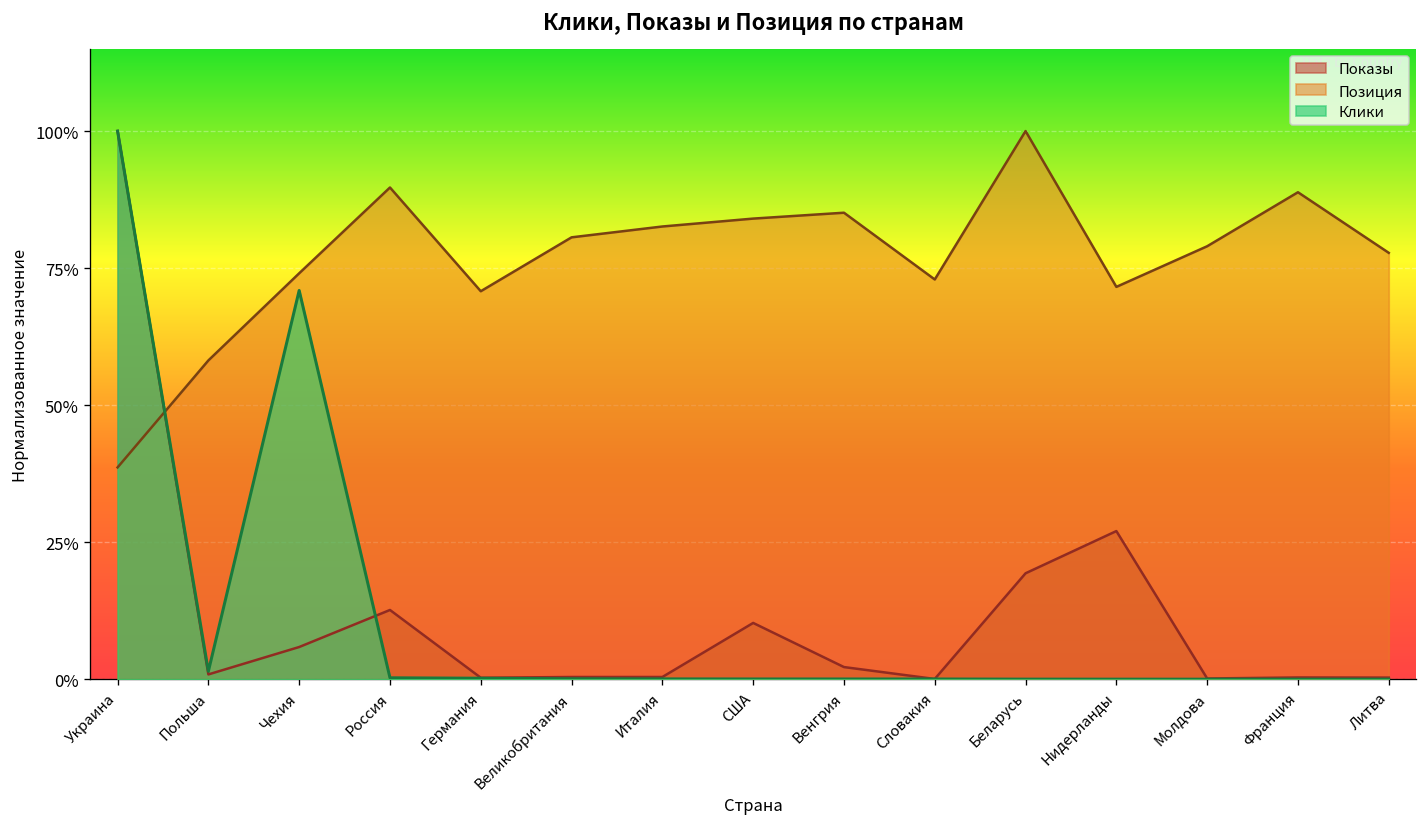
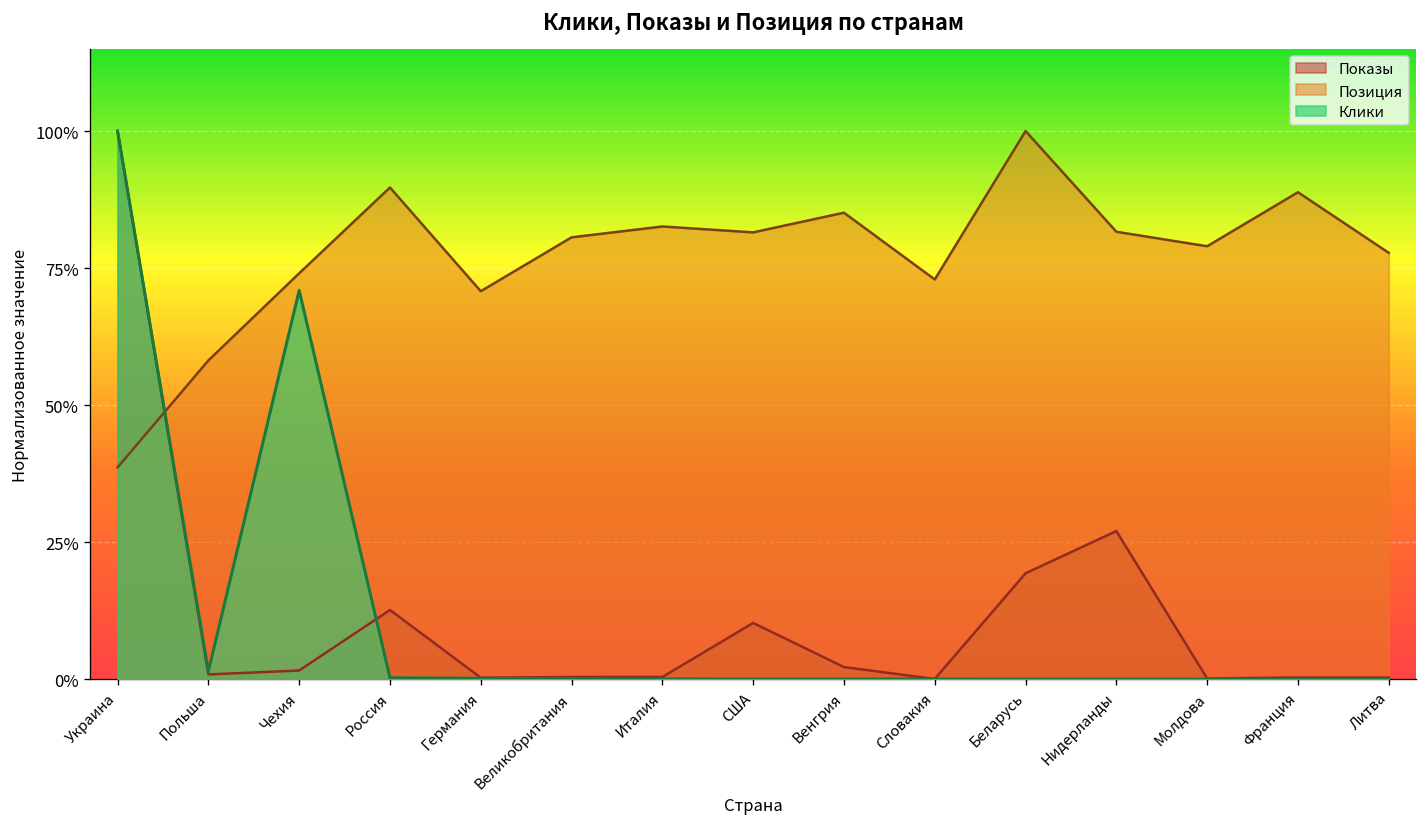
  {
    "Показы": {
      "Польша": "1%",
-     "Чехия": "6%",
+     "Чехия": "2%",
      "Россия": "13%",
      "США": "10%",
      "Венгрия": "2%",
      "Беларусь": "19%",
      "Нидерланды": "27%"
    },
    "Позиция": {
      "Украина": "39%",
      "Польша": "58%",
      "Чехия": "74%",
      "Россия": "90%",
      "Германия": "71%",
      "Великобритания": "81%",
      "Италия": "83%",
-     "США": "84%",
+     "США": "82%",
      "Венгрия": "85%",
      "Словакия": "73%",
      "Беларусь": "100%",
-     "Нидерланды": "72%",
+     "Нидерланды": "82%",
      "Молдова": "79%",
      "Франция": "89%",
      "Литва": "78%"
    },
    "Клики": {
      "Польша": "1%",
      "Чехия": "71%",
      "Россия": "0%",
      "США": "0%",
      "Венгрия": "0%",
      "Беларусь": "0%",
      "Нидерланды": "0%"
    }
  }
